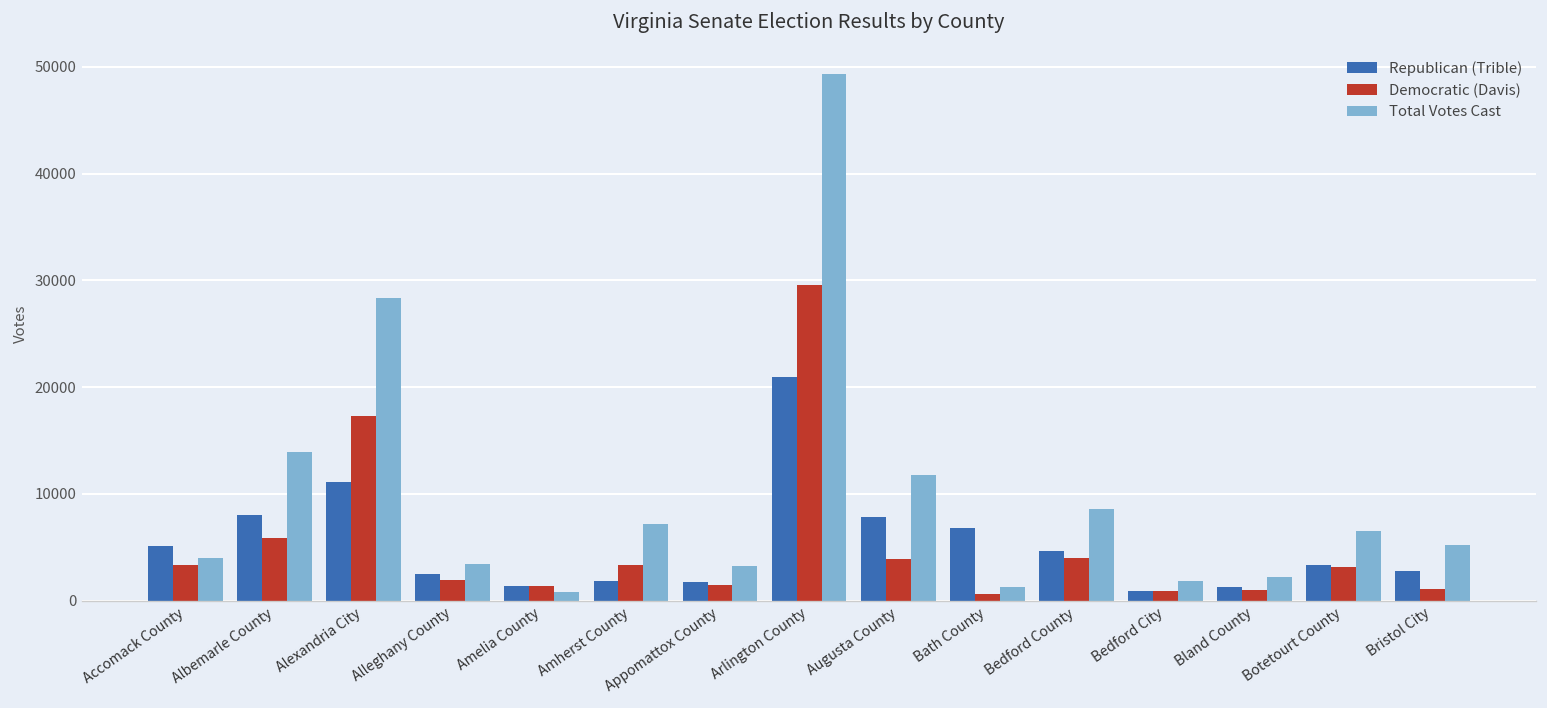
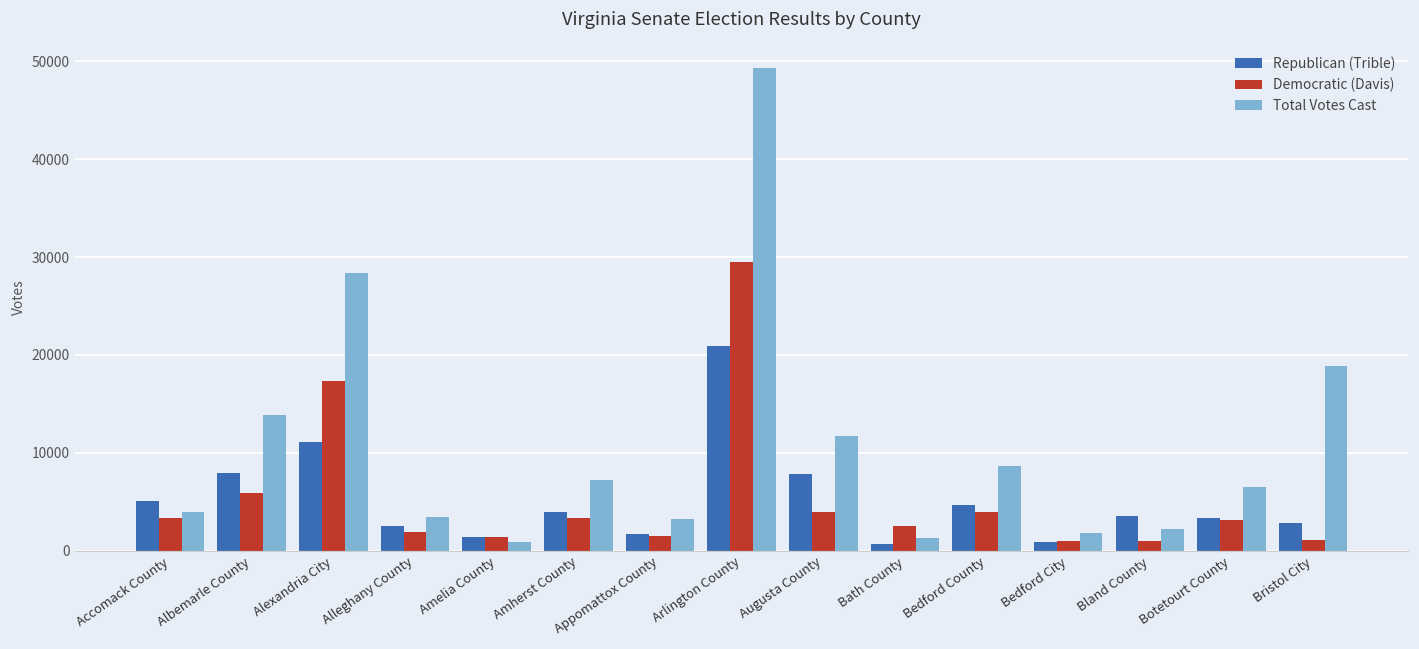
  {
    "Republican (Trible)": {
      "Accomack County": 5000,
      "Albemarle County": 8000,
      "Alexandria City": 11000,
      "Alleghany County": 3000,
      "Amelia County": 1000,
-     "Amherst County": 2000,
+     "Amherst County": 4000,
      "Appomattox County": 2000,
      "Arlington County": 21000,
      "Augusta County": 8000,
-     "Bath County": 7000,
+     "Bath County": 1000,
      "Bedford County": 5000,
      "Bedford City": 1000,
-     "Bland County": 1000,
+     "Bland County": 4000,
      "Botetourt County": 3000,
      "Bristol City": 3000
    },
    "Democratic (Davis)": {
      "Accomack County": 3000,
      "Albemarle County": 6000,
      "Alexandria City": 17000,
      "Alleghany County": 2000,
      "Amelia County": 1000,
      "Amherst County": 3000,
      "Appomattox County": 1000,
      "Arlington County": 30000,
      "Augusta County": 4000,
-     "Bath County": 1000,
+     "Bath County": 3000,
      "Bedford County": 4000,
      "Bedford City": 1000,
      "Bland County": 1000,
      "Botetourt County": 3000,
      "Bristol City": 1000
    },
    "Total Votes Cast": {
      "Accomack County": 4000,
      "Albemarle County": 14000,
      "Alexandria City": 28000,
      "Alleghany County": 3000,
      "Amelia County": 1000,
      "Amherst County": 7000,
      "Appomattox County": 3000,
      "Arlington County": 49000,
      "Augusta County": 12000,
      "Bath County": 1000,
      "Bedford County": 9000,
      "Bedford City": 2000,
      "Bland County": 2000,
      "Botetourt County": 7000,
-     "Bristol City": 5000
+     "Bristol City": 19000
    }
  }
